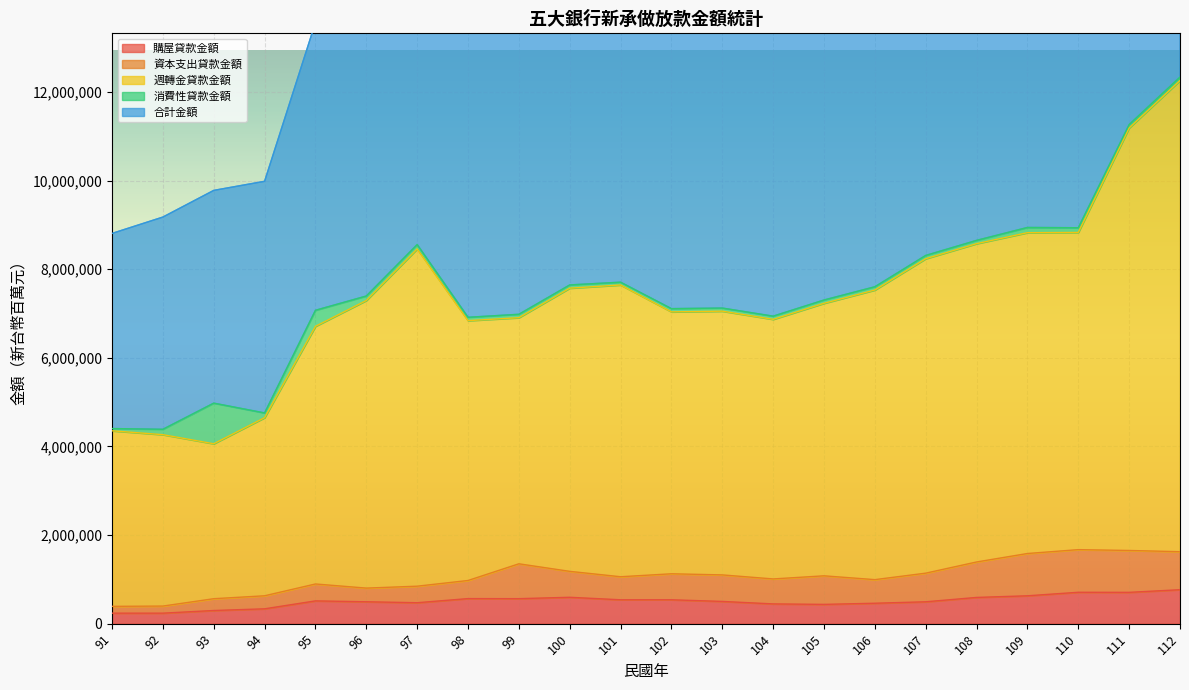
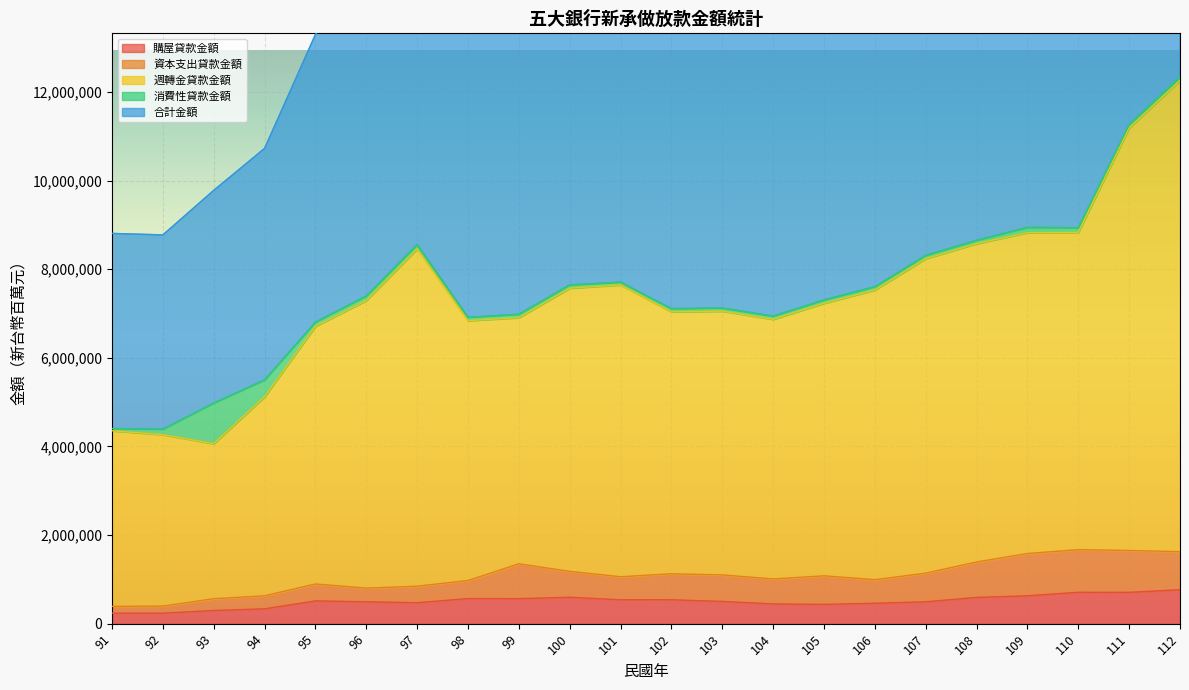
  {
    "週轉金貸款金額": {
      "92": "3,900,000",
      "93": "3,500,000",
-     "94": "4,000,000",
+     "94": "4,500,000",
      "95": "5,800,000",
      "96": "6,500,000",
      "97": "7,600,000",
      "98": "5,900,000",
      "99": "5,600,000",
      "100": "6,400,000",
      "101": "6,600,000",
      "102": "5,900,000",
      "103": "6,000,000",
      "104": "5,900,000",
      "105": "6,200,000",
      "106": "6,500,000",
      "107": "7,100,000",
      "108": "7,200,000",
      "109": "7,200,000",
      "110": "7,200,000",
      "111": "9,500,000",
      "112": "10,600,000"
    },
    "消費性貸款金額": {
      "92": "100,000",
      "93": "900,000",
-     "94": "100,000",
-     "95": "400,000",
+     "94": "400,000",
+     "95": "100,000",
      "96": "100,000",
      "97": "100,000",
      "98": "100,000",
      "99": "100,000",
      "100": "100,000",
      "101": "100,000",
      "102": "100,000",
      "103": "100,000",
      "104": "100,000",
      "105": "100,000",
      "106": "100,000",
      "107": "100,000",
      "108": "100,000",
      "109": "100,000",
      "110": "100,000",
      "111": "100,000",
      "112": "100,000"
    },
    "合計金額": {
      "91": "4,400,000",
-     "92": "4,800,000",
+     "92": "4,400,000",
      "93": "4,800,000",
      "94": "5,200,000"
    }
  }
